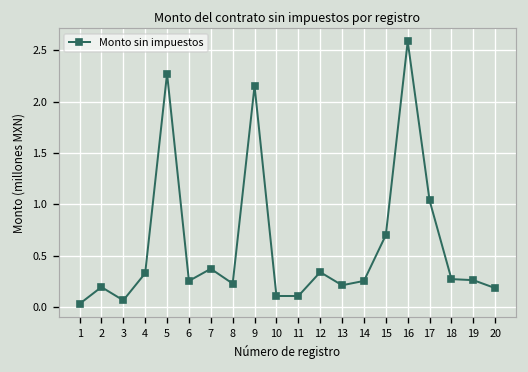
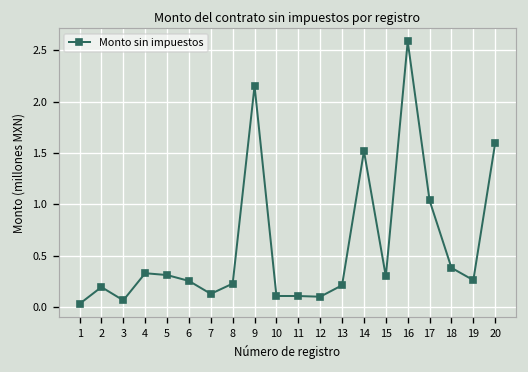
  {
    "1": 0.0,
    "2": 0.2,
    "3": 0.1,
    "4": 0.3,
-   "5": 2.3,
+   "5": 0.3,
    "6": 0.3,
-   "7": 0.4,
+   "7": 0.1,
    "8": 0.2,
    "9": 2.2,
    "10": 0.1,
    "11": 0.1,
-   "12": 0.3,
+   "12": 0.1,
    "13": 0.2,
-   "14": 0.3,
-   "15": 0.7,
+   "14": 1.5,
+   "15": 0.3,
    "16": 2.6,
    "17": 1.0,
-   "18": 0.3,
+   "18": 0.4,
    "19": 0.3,
-   "20": 0.2
+   "20": 1.6
  }
